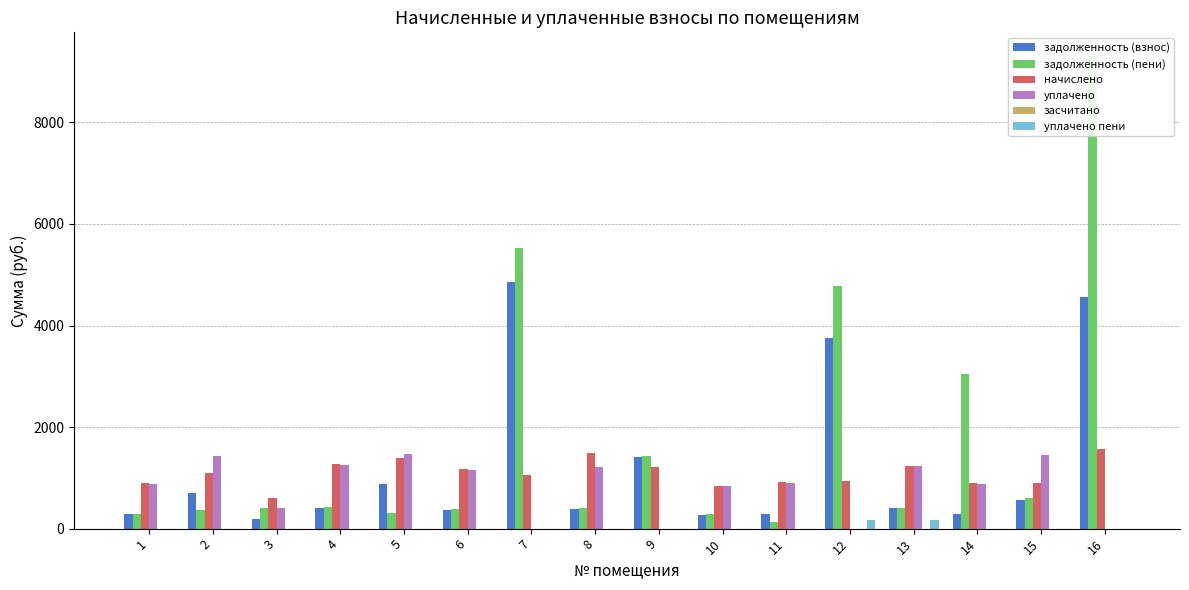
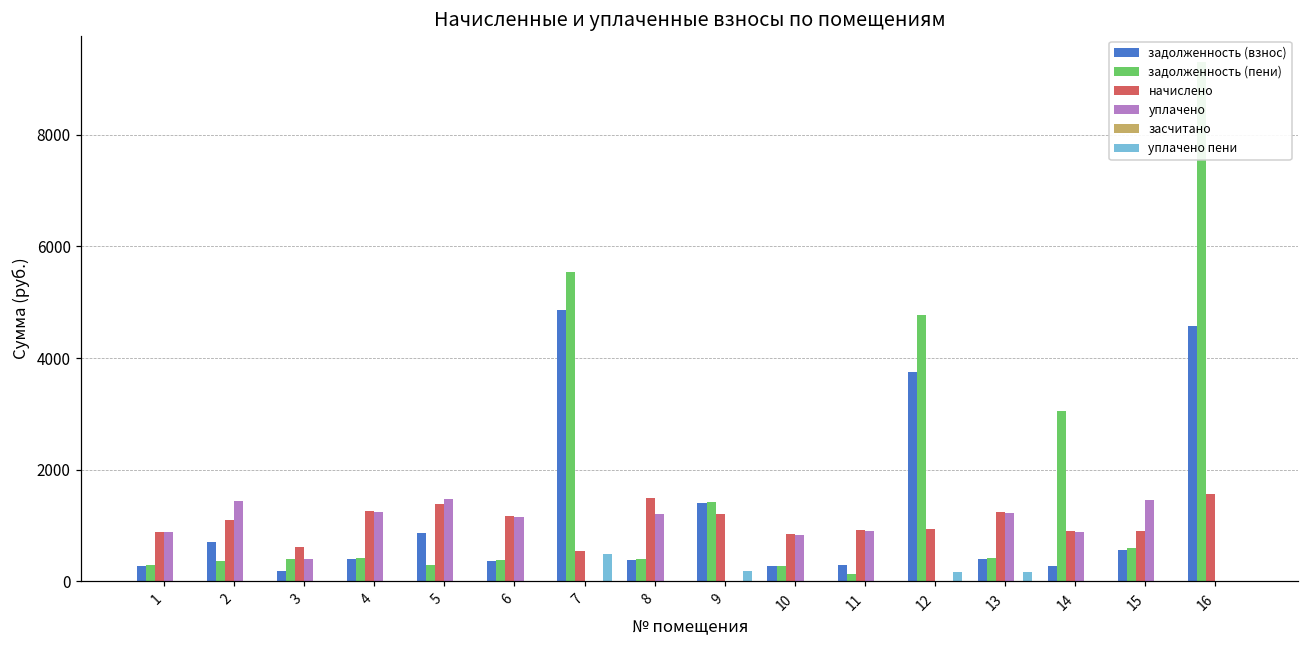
  {
    "задолженность (взнос)": {
      "1": 300,
      "2": 700,
      "3": 200,
      "4": 400,
      "5": 900,
      "6": 400,
      "7": 4900,
      "8": 400,
      "9": 1400,
      "10": 300,
      "11": 300,
      "12": 3700,
      "13": 400,
      "14": 300,
      "15": 600,
      "16": 4600
    },
    "задолженность (пени)": {
      "1": 300,
      "2": 400,
      "3": 400,
      "4": 400,
      "5": 300,
      "6": 400,
      "7": 5500,
      "8": 400,
      "9": 1400,
      "10": 300,
      "11": 100,
      "12": 4800,
      "13": 400,
      "14": 3000,
      "15": 600
    },
    "начислено": {
      "1": 900,
      "2": 1100,
      "3": 600,
      "4": 1300,
      "5": 1400,
      "6": 1200,
-     "7": 1000,
+     "7": 500,
      "8": 1500,
      "9": 1200,
      "10": 800,
      "11": 900,
      "12": 900,
      "13": 1200,
      "14": 900,
      "15": 900,
      "16": 1600
    },
    "уплачено": {
      "1": 900,
      "2": 1400,
      "3": 400,
      "4": 1200,
      "5": 1500,
      "6": 1200,
      "7": 0,
      "8": 1200,
      "9": 0,
      "10": 800,
      "11": 900,
      "12": 0,
      "13": 1200,
      "14": 900,
      "15": 1500,
      "16": 0
    },
    "засчитано": {
      "1": 0,
      "2": 0,
      "3": 0,
      "4": 0,
      "5": 0,
      "6": 0,
      "7": 0,
      "8": 0,
      "9": 0,
      "10": 0,
      "11": 0,
      "12": 0,
      "13": 0,
      "14": 0,
      "15": 0,
      "16": 0
    },
    "уплачено пени": {
      "1": 0,
      "2": 0,
      "3": 0,
      "4": 0,
      "6": 0,
-     "7": 0,
+     "7": 500,
      "8": 0,
-     "9": 0,
+     "9": 200,
      "10": 0,
      "11": 0,
      "12": 200,
      "13": 200,
      "14": 0,
      "15": 0,
      "16": 0
    }
  }
